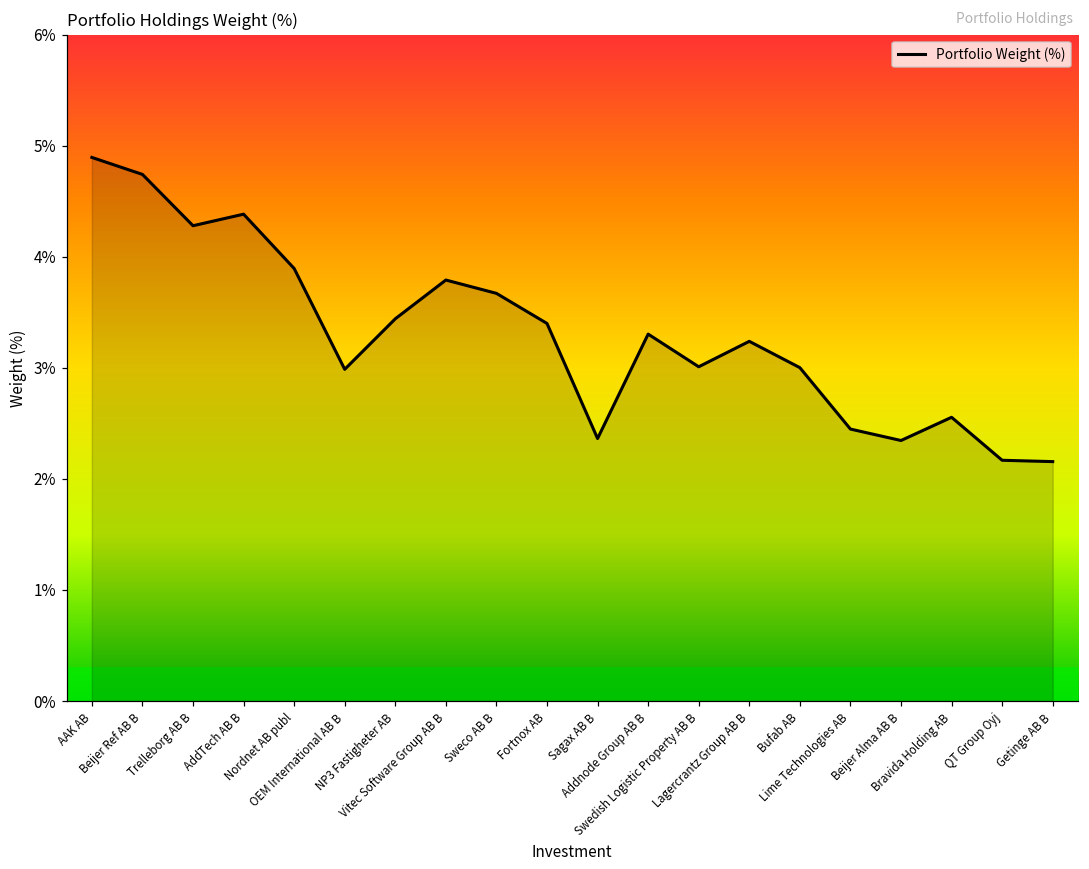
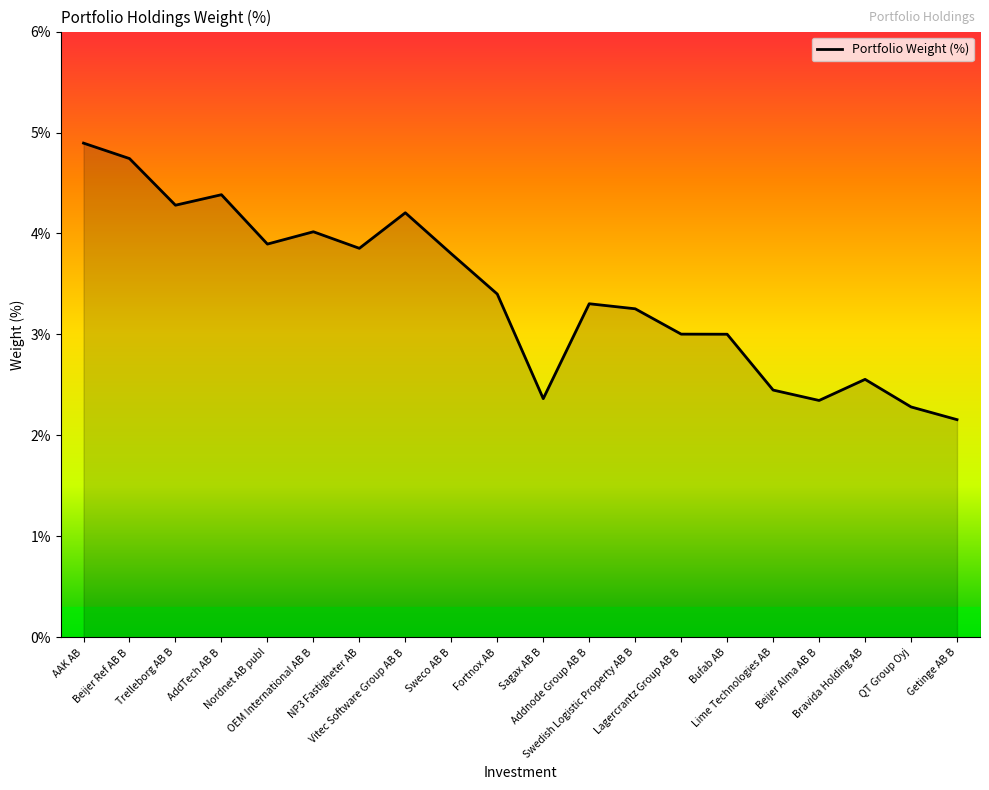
  {
    "AAK AB": "4.90%",
    "Beijer Ref AB B": "4.74%",
    "Trelleborg AB B": "4.28%",
    "AddTech AB B": "4.38%",
    "Nordnet AB publ": "3.90%",
-   "OEM International AB B": "2.99%",
-   "NP3 Fastigheter AB": "3.44%",
-   "Vitec Software Group AB B": "3.79%",
-   "Sweco AB B": "3.67%",
+   "OEM International AB B": "4.02%",
+   "NP3 Fastigheter AB": "3.85%",
+   "Vitec Software Group AB B": "4.21%",
+   "Sweco AB B": "3.80%",
    "Fortnox AB": "3.40%",
    "Sagax AB B": "2.36%",
    "Addnode Group AB B": "3.30%",
-   "Swedish Logistic Property AB B": "3.01%",
-   "Lagercrantz Group AB B": "3.24%",
+   "Swedish Logistic Property AB B": "3.25%",
+   "Lagercrantz Group AB B": "3.00%",
    "Bufab AB": "3.00%",
    "Lime Technologies AB": "2.45%",
    "Beijer Alma AB B": "2.35%",
    "Bravida Holding AB": "2.56%",
-   "QT Group Oyj": "2.17%",
+   "QT Group Oyj": "2.28%",
    "Getinge AB B": "2.16%"
  }
